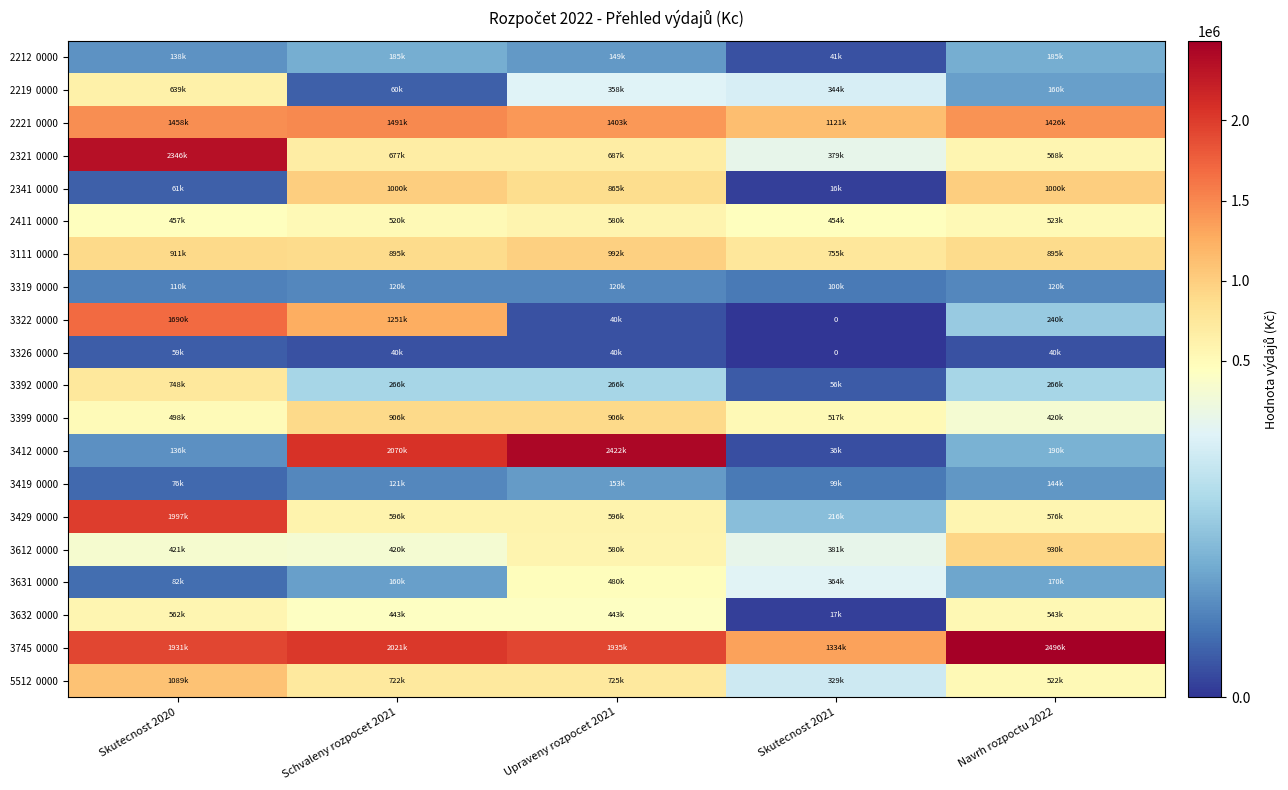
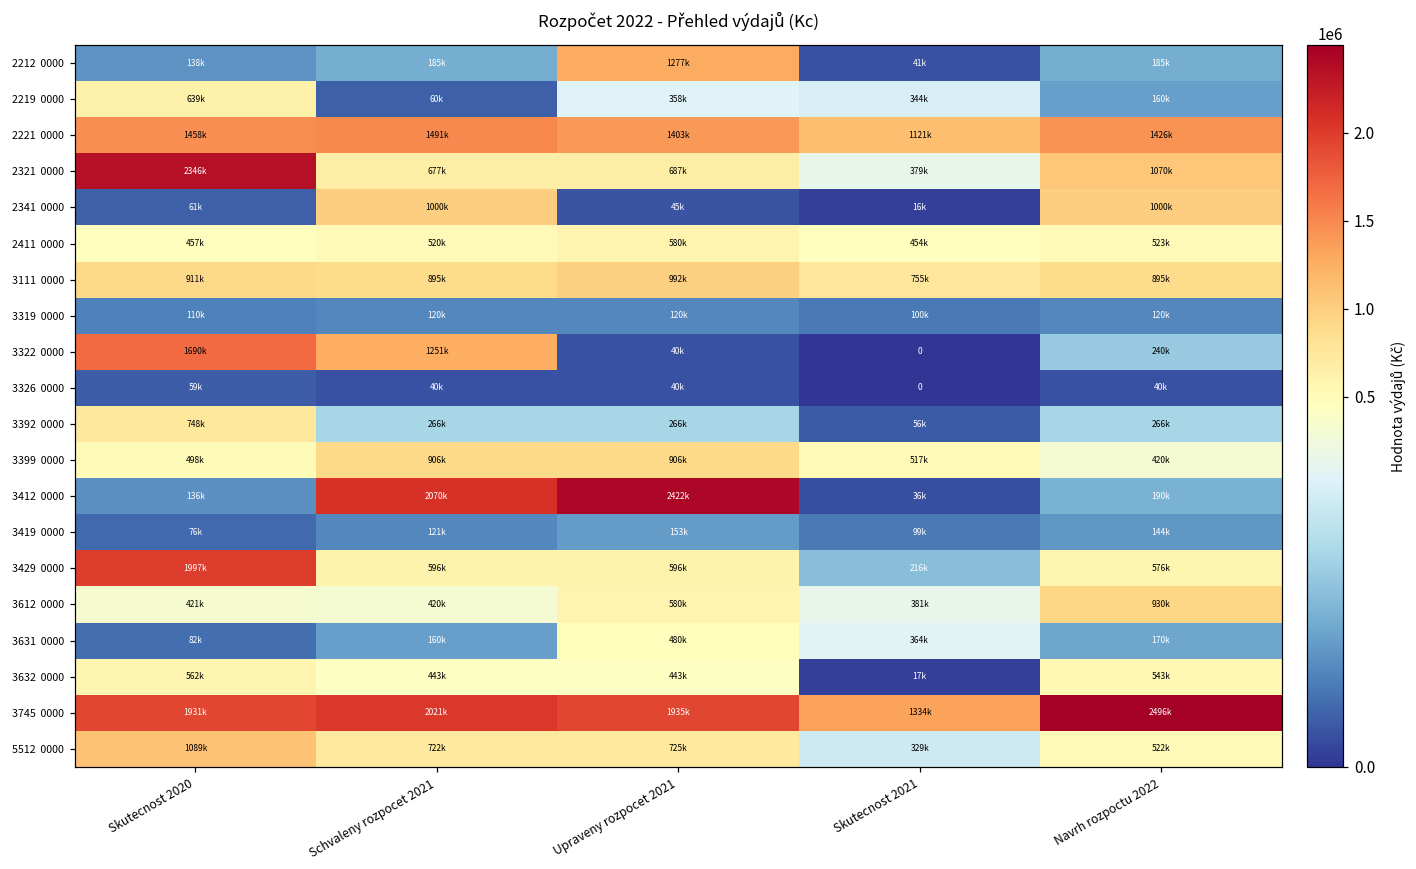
  {
    "2212 0000": {
      "Skutecnost 2020": "138k",
      "Schvaleny rozpocet 2021": "185k",
-     "Upraveny rozpocet 2021": "149k",
+     "Upraveny rozpocet 2021": "1277k",
      "Skutecnost 2021": "41k",
      "Navrh rozpoctu 2022": "185k"
    },
    "2219 0000": {
      "Skutecnost 2020": "639k",
      "Schvaleny rozpocet 2021": "60k",
      "Upraveny rozpocet 2021": "358k",
      "Skutecnost 2021": "344k",
      "Navrh rozpoctu 2022": "160k"
    },
    "2221 0000": {
      "Skutecnost 2020": "1458k",
      "Schvaleny rozpocet 2021": "1491k",
      "Upraveny rozpocet 2021": "1403k",
      "Skutecnost 2021": "1121k",
      "Navrh rozpoctu 2022": "1426k"
    },
    "2321 0000": {
      "Skutecnost 2020": "2346k",
      "Schvaleny rozpocet 2021": "677k",
      "Upraveny rozpocet 2021": "687k",
      "Skutecnost 2021": "379k",
-     "Navrh rozpoctu 2022": "568k"
+     "Navrh rozpoctu 2022": "1070k"
    },
    "2341 0000": {
      "Skutecnost 2020": "61k",
      "Schvaleny rozpocet 2021": "1000k",
-     "Upraveny rozpocet 2021": "865k",
+     "Upraveny rozpocet 2021": "45k",
      "Skutecnost 2021": "16k",
      "Navrh rozpoctu 2022": "1000k"
    },
    "2411 0000": {
      "Skutecnost 2020": "457k",
      "Schvaleny rozpocet 2021": "520k",
      "Upraveny rozpocet 2021": "580k",
      "Skutecnost 2021": "454k",
      "Navrh rozpoctu 2022": "523k"
    },
    "3111 0000": {
      "Skutecnost 2020": "911k",
      "Schvaleny rozpocet 2021": "895k",
      "Upraveny rozpocet 2021": "992k",
      "Skutecnost 2021": "755k",
      "Navrh rozpoctu 2022": "895k"
    },
    "3319 0000": {
      "Skutecnost 2020": "110k",
      "Schvaleny rozpocet 2021": "120k",
      "Upraveny rozpocet 2021": "120k",
      "Skutecnost 2021": "100k",
      "Navrh rozpoctu 2022": "120k"
    },
    "3322 0000": {
      "Skutecnost 2020": "1690k",
      "Schvaleny rozpocet 2021": "1251k",
      "Upraveny rozpocet 2021": "40k",
      "Skutecnost 2021": "0",
      "Navrh rozpoctu 2022": "240k"
    },
    "3326 0000": {
      "Skutecnost 2020": "59k",
      "Schvaleny rozpocet 2021": "40k",
      "Upraveny rozpocet 2021": "40k",
      "Skutecnost 2021": "0",
      "Navrh rozpoctu 2022": "40k"
    },
    "3392 0000": {
      "Skutecnost 2020": "748k",
      "Schvaleny rozpocet 2021": "266k",
      "Upraveny rozpocet 2021": "266k",
      "Skutecnost 2021": "56k",
      "Navrh rozpoctu 2022": "266k"
    },
    "3399 0000": {
      "Skutecnost 2020": "498k",
      "Schvaleny rozpocet 2021": "906k",
      "Upraveny rozpocet 2021": "906k",
      "Skutecnost 2021": "517k",
      "Navrh rozpoctu 2022": "420k"
    },
    "3412 0000": {
      "Skutecnost 2020": "136k",
      "Schvaleny rozpocet 2021": "2070k",
      "Upraveny rozpocet 2021": "2422k",
      "Skutecnost 2021": "36k",
      "Navrh rozpoctu 2022": "190k"
    },
    "3419 0000": {
      "Skutecnost 2020": "76k",
      "Schvaleny rozpocet 2021": "121k",
      "Upraveny rozpocet 2021": "153k",
      "Skutecnost 2021": "99k",
      "Navrh rozpoctu 2022": "144k"
    },
    "3429 0000": {
      "Skutecnost 2020": "1997k",
      "Schvaleny rozpocet 2021": "596k",
      "Upraveny rozpocet 2021": "596k",
      "Skutecnost 2021": "216k",
      "Navrh rozpoctu 2022": "576k"
    },
    "3612 0000": {
      "Skutecnost 2020": "421k",
      "Schvaleny rozpocet 2021": "420k",
      "Upraveny rozpocet 2021": "580k",
      "Skutecnost 2021": "381k",
      "Navrh rozpoctu 2022": "930k"
    },
    "3631 0000": {
      "Skutecnost 2020": "82k",
      "Schvaleny rozpocet 2021": "160k",
      "Upraveny rozpocet 2021": "480k",
      "Skutecnost 2021": "364k",
      "Navrh rozpoctu 2022": "170k"
    },
    "3632 0000": {
      "Skutecnost 2020": "562k",
      "Schvaleny rozpocet 2021": "443k",
      "Upraveny rozpocet 2021": "443k",
      "Skutecnost 2021": "17k",
      "Navrh rozpoctu 2022": "543k"
    },
    "3745 0000": {
      "Skutecnost 2020": "1931k",
      "Schvaleny rozpocet 2021": "2021k",
      "Upraveny rozpocet 2021": "1935k",
      "Skutecnost 2021": "1334k",
      "Navrh rozpoctu 2022": "2496k"
    },
    "5512 0000": {
      "Skutecnost 2020": "1089k",
      "Schvaleny rozpocet 2021": "722k",
      "Upraveny rozpocet 2021": "725k",
      "Skutecnost 2021": "329k",
      "Navrh rozpoctu 2022": "522k"
    }
  }
